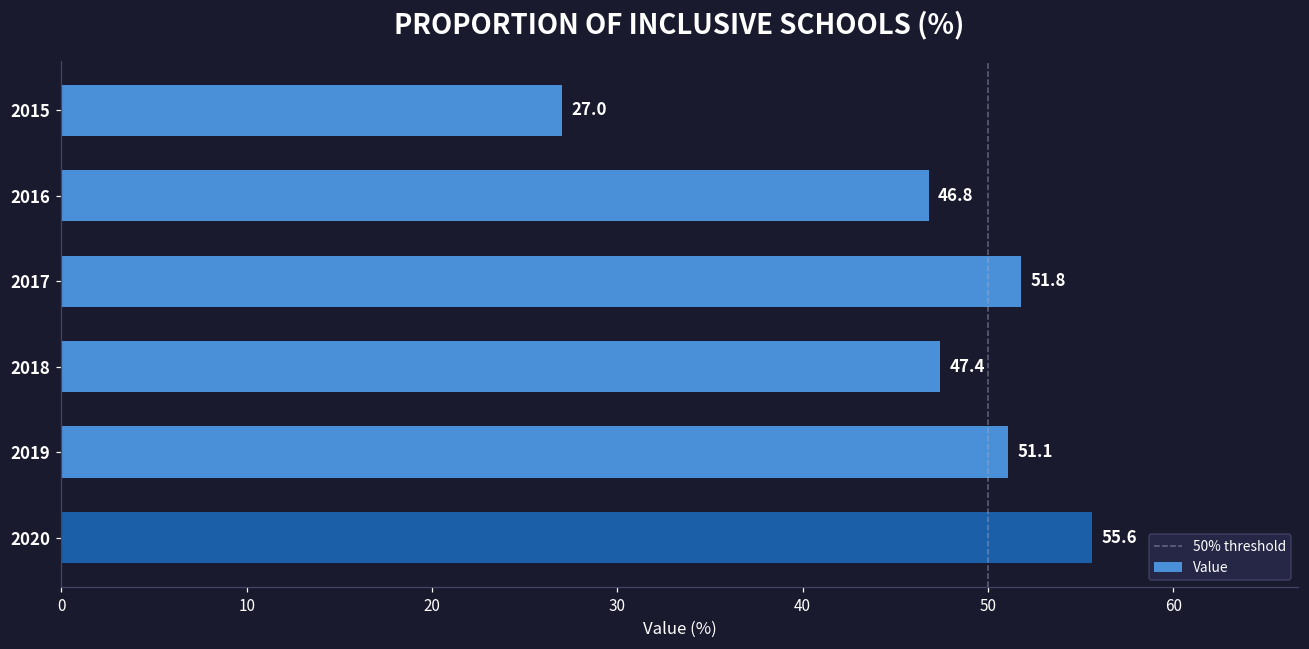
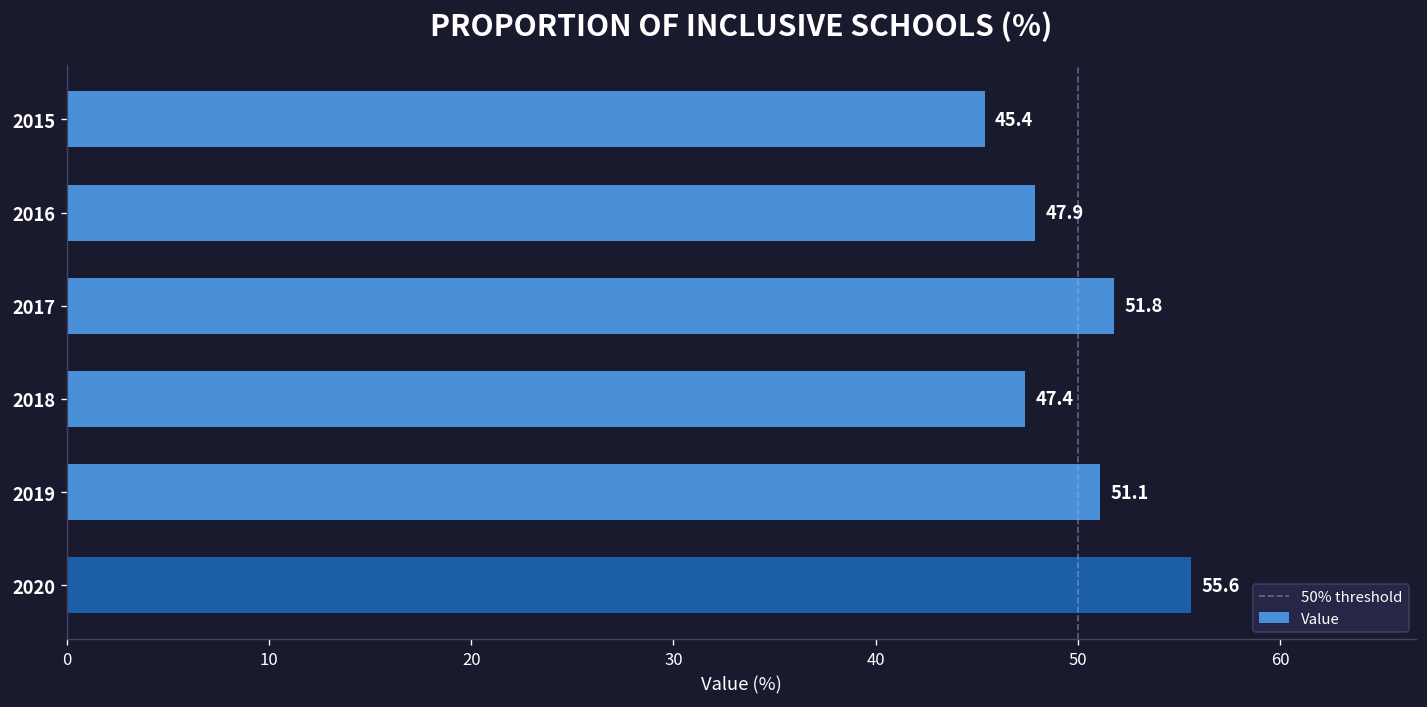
  {
-   "2015": 27.0,
-   "2016": 46.8,
+   "2015": 45.4,
+   "2016": 47.9,
    "2017": 51.8,
    "2018": 47.4,
    "2019": 51.1,
    "2020": 55.6
  }
